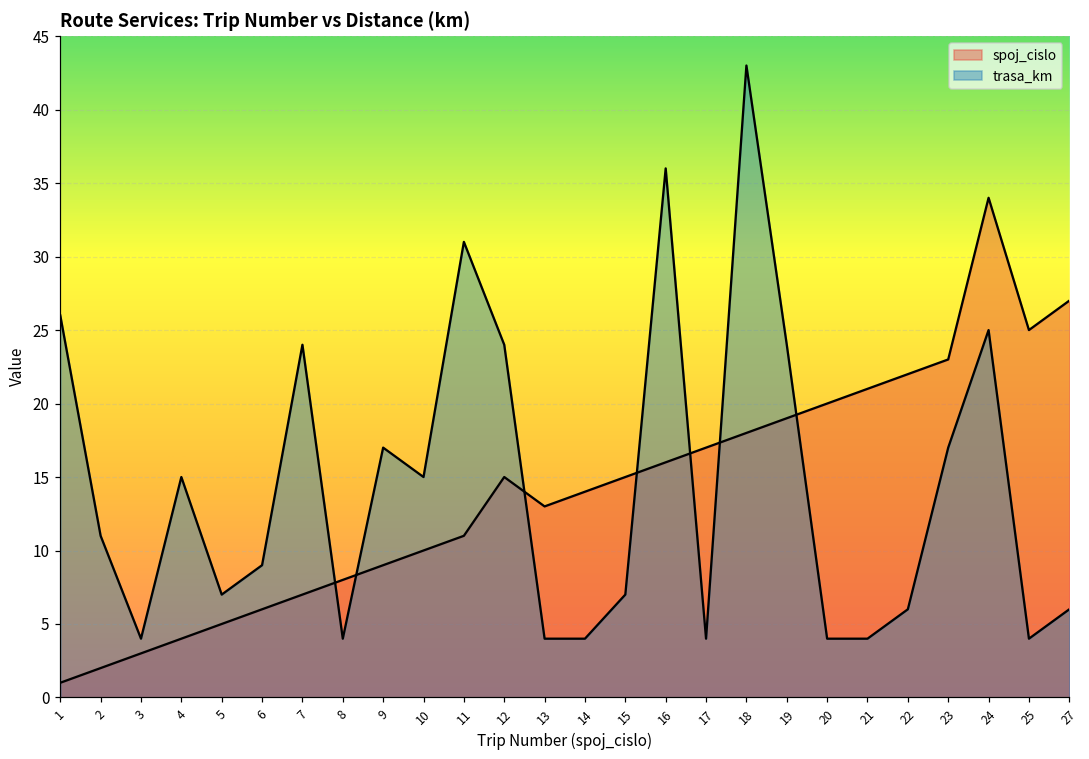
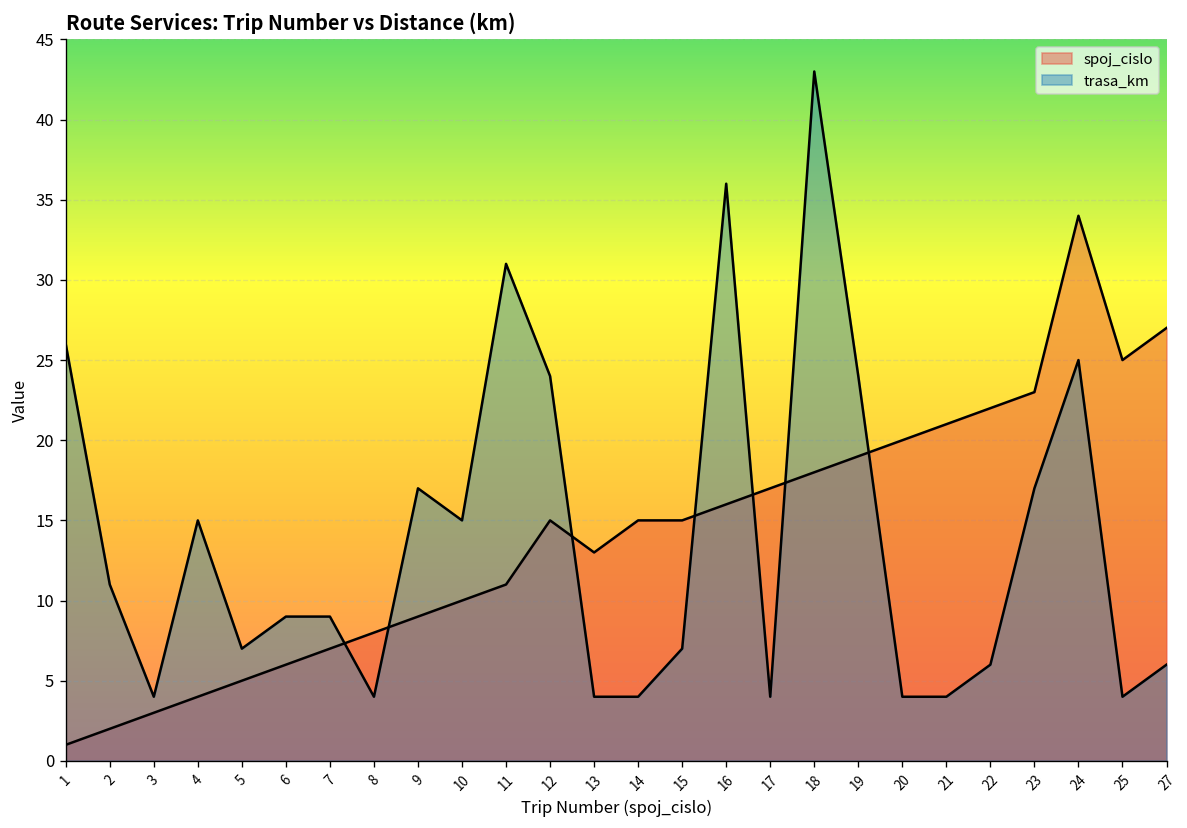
  {
    "spoj_cislo": {
      "1": 1,
      "2": 2,
      "3": 3,
      "4": 4,
      "5": 5,
      "6": 6,
      "7": 7,
      "8": 8,
      "9": 9,
      "10": 10,
      "11": 11,
      "12": 15,
      "13": 13,
-     "14": 14,
+     "14": 15,
      "15": 15,
      "16": 16,
      "17": 17,
      "18": 18,
      "19": 19,
      "20": 20,
      "21": 21,
      "22": 22,
      "23": 23,
      "24": 34,
      "25": 25,
      "27": 27
    },
    "trasa_km": {
      "1": 26,
      "2": 11,
      "3": 4,
      "4": 15,
      "5": 7,
      "6": 9,
-     "7": 24,
+     "7": 9,
      "8": 4,
      "9": 17,
      "10": 15,
      "11": 31,
      "12": 24,
      "13": 4,
      "14": 4,
      "15": 7,
      "16": 36,
      "17": 4,
      "18": 43,
      "19": 24,
      "20": 4,
      "21": 4,
      "22": 6,
      "23": 17,
      "24": 25,
      "25": 4,
      "27": 6
    }
  }
